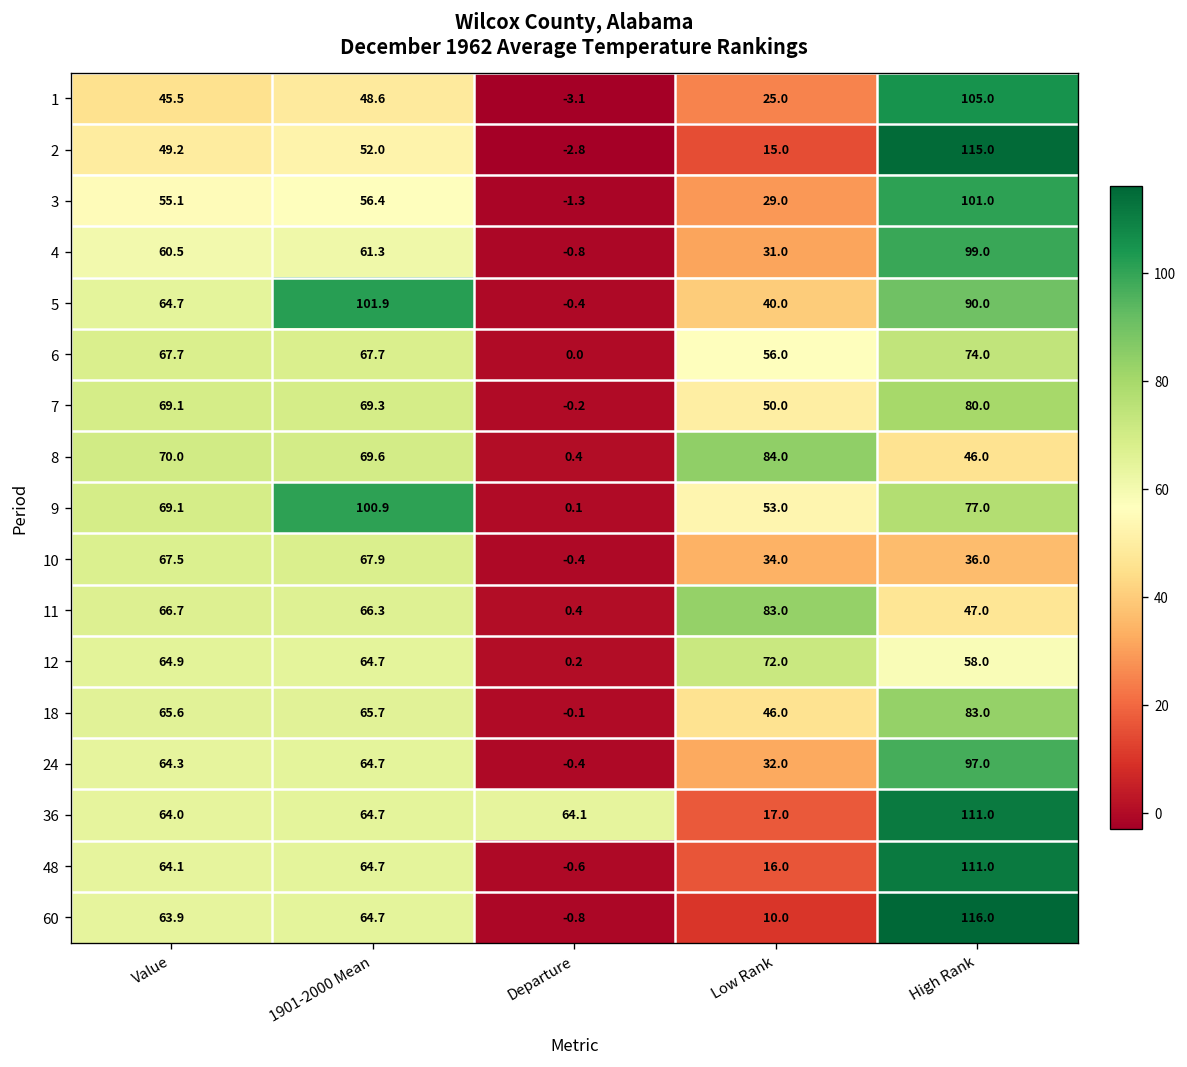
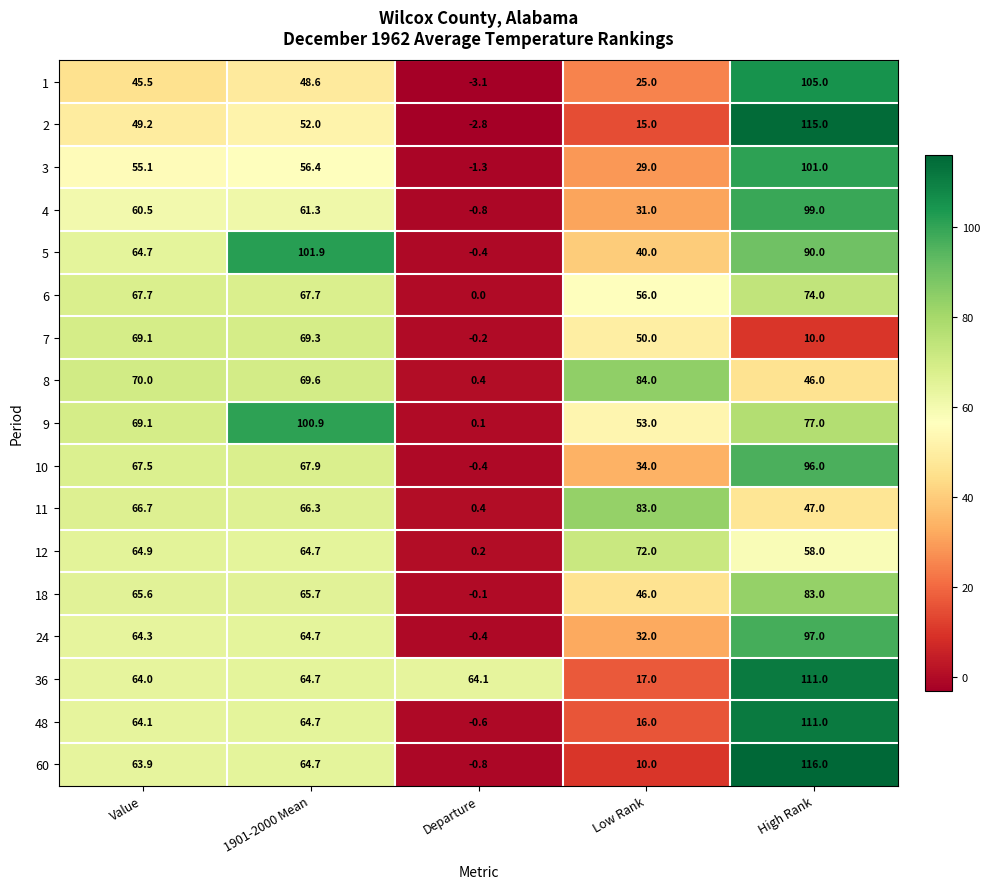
  {
    "1": {
      "Value": 45.5,
      "1901-2000 Mean": 48.6,
      "Departure": -3.1,
      "Low Rank": 25.0,
      "High Rank": 105.0
    },
    "2": {
      "Value": 49.2,
      "1901-2000 Mean": 52.0,
      "Departure": -2.8,
      "Low Rank": 15.0,
      "High Rank": 115.0
    },
    "3": {
      "Value": 55.1,
      "1901-2000 Mean": 56.4,
      "Departure": -1.3,
      "Low Rank": 29.0,
      "High Rank": 101.0
    },
    "4": {
      "Value": 60.5,
      "1901-2000 Mean": 61.3,
      "Departure": -0.8,
      "Low Rank": 31.0,
      "High Rank": 99.0
    },
    "5": {
      "Value": 64.7,
      "1901-2000 Mean": 101.9,
      "Departure": -0.4,
      "Low Rank": 40.0,
      "High Rank": 90.0
    },
    "6": {
      "Value": 67.7,
      "1901-2000 Mean": 67.7,
      "Departure": 0.0,
      "Low Rank": 56.0,
      "High Rank": 74.0
    },
    "7": {
      "Value": 69.1,
      "1901-2000 Mean": 69.3,
      "Departure": -0.2,
      "Low Rank": 50.0,
-     "High Rank": 80.0
+     "High Rank": 10.0
    },
    "8": {
      "Value": 70.0,
      "1901-2000 Mean": 69.6,
      "Departure": 0.4,
      "Low Rank": 84.0,
      "High Rank": 46.0
    },
    "9": {
      "Value": 69.1,
      "1901-2000 Mean": 100.9,
      "Departure": 0.1,
      "Low Rank": 53.0,
      "High Rank": 77.0
    },
    "10": {
      "Value": 67.5,
      "1901-2000 Mean": 67.9,
      "Departure": -0.4,
      "Low Rank": 34.0,
-     "High Rank": 36.0
+     "High Rank": 96.0
    },
    "11": {
      "Value": 66.7,
      "1901-2000 Mean": 66.3,
      "Departure": 0.4,
      "Low Rank": 83.0,
      "High Rank": 47.0
    },
    "12": {
      "Value": 64.9,
      "1901-2000 Mean": 64.7,
      "Departure": 0.2,
      "Low Rank": 72.0,
      "High Rank": 58.0
    },
    "18": {
      "Value": 65.6,
      "1901-2000 Mean": 65.7,
      "Departure": -0.1,
      "Low Rank": 46.0,
      "High Rank": 83.0
    },
    "24": {
      "Value": 64.3,
      "1901-2000 Mean": 64.7,
      "Departure": -0.4,
      "Low Rank": 32.0,
      "High Rank": 97.0
    },
    "36": {
      "Value": 64.0,
      "1901-2000 Mean": 64.7,
      "Departure": 64.1,
      "Low Rank": 17.0,
      "High Rank": 111.0
    },
    "48": {
      "Value": 64.1,
      "1901-2000 Mean": 64.7,
      "Departure": -0.6,
      "Low Rank": 16.0,
      "High Rank": 111.0
    },
    "60": {
      "Value": 63.9,
      "1901-2000 Mean": 64.7,
      "Departure": -0.8,
      "Low Rank": 10.0,
      "High Rank": 116.0
    }
  }
